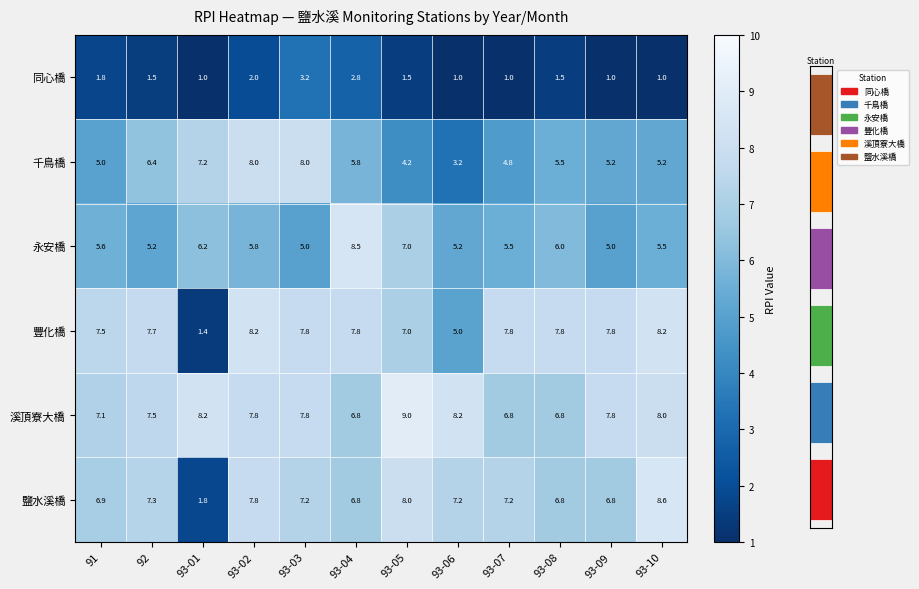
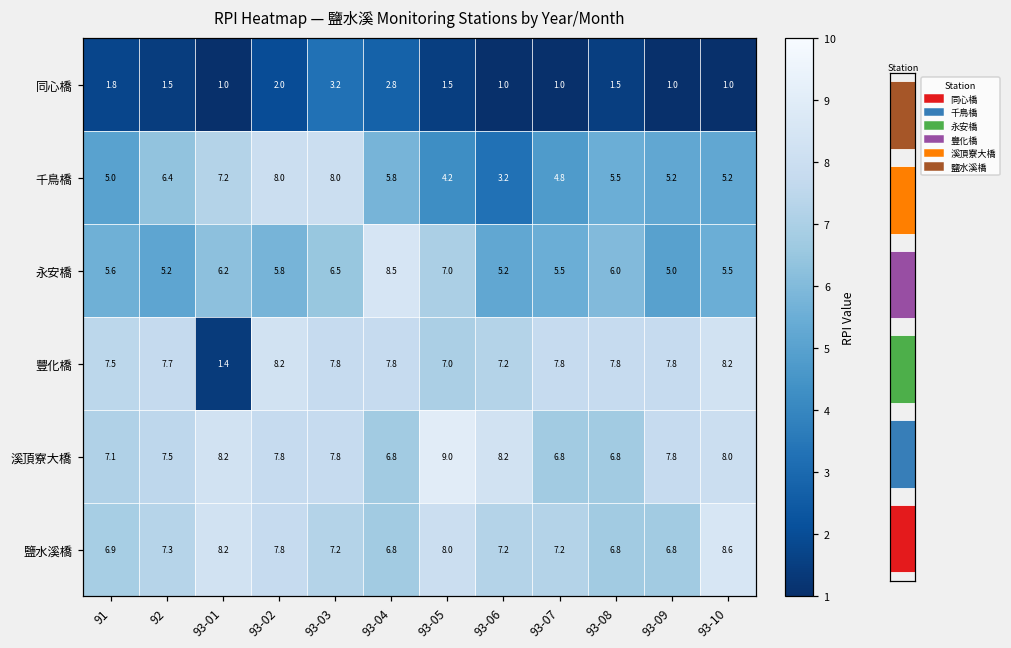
  {
    "RPI Heatmap — 鹽水溪 Monitoring Stations by Year/Month": {
      "同心橋": {
        "91": 1.8,
        "92": 1.5,
        "93-01": 1.0,
        "93-02": 2.0,
        "93-03": 3.2,
        "93-04": 2.8,
        "93-05": 1.5,
        "93-06": 1.0,
        "93-07": 1.0,
        "93-08": 1.5,
        "93-09": 1.0,
        "93-10": 1.0
      },
      "千鳥橋": {
        "91": 5.0,
        "92": 6.4,
        "93-01": 7.2,
        "93-02": 8.0,
        "93-03": 8.0,
        "93-04": 5.8,
        "93-05": 4.2,
        "93-06": 3.2,
        "93-07": 4.8,
        "93-08": 5.5,
        "93-09": 5.2,
        "93-10": 5.2
      },
      "永安橋": {
        "91": 5.6,
        "92": 5.2,
        "93-01": 6.2,
        "93-02": 5.8,
-       "93-03": 5.0,
+       "93-03": 6.5,
        "93-04": 8.5,
        "93-05": 7.0,
        "93-06": 5.2,
        "93-07": 5.5,
        "93-08": 6.0,
        "93-09": 5.0,
        "93-10": 5.5
      },
      "豐化橋": {
        "91": 7.5,
        "92": 7.7,
        "93-01": 1.4,
        "93-02": 8.2,
        "93-03": 7.8,
        "93-04": 7.8,
        "93-05": 7.0,
-       "93-06": 5.0,
+       "93-06": 7.2,
        "93-07": 7.8,
        "93-08": 7.8,
        "93-09": 7.8,
        "93-10": 8.2
      },
      "溪頂寮大橋": {
        "91": 7.1,
        "92": 7.5,
        "93-01": 8.2,
        "93-02": 7.8,
        "93-03": 7.8,
        "93-04": 6.8,
        "93-05": 9.0,
        "93-06": 8.2,
        "93-07": 6.8,
        "93-08": 6.8,
        "93-09": 7.8,
        "93-10": 8.0
      },
      "鹽水溪橋": {
        "91": 6.9,
        "92": 7.3,
-       "93-01": 1.8,
+       "93-01": 8.2,
        "93-02": 7.8,
        "93-03": 7.2,
        "93-04": 6.8,
        "93-05": 8.0,
        "93-06": 7.2,
        "93-07": 7.2,
        "93-08": 6.8,
        "93-09": 6.8,
        "93-10": 8.6
      }
    }
  }
